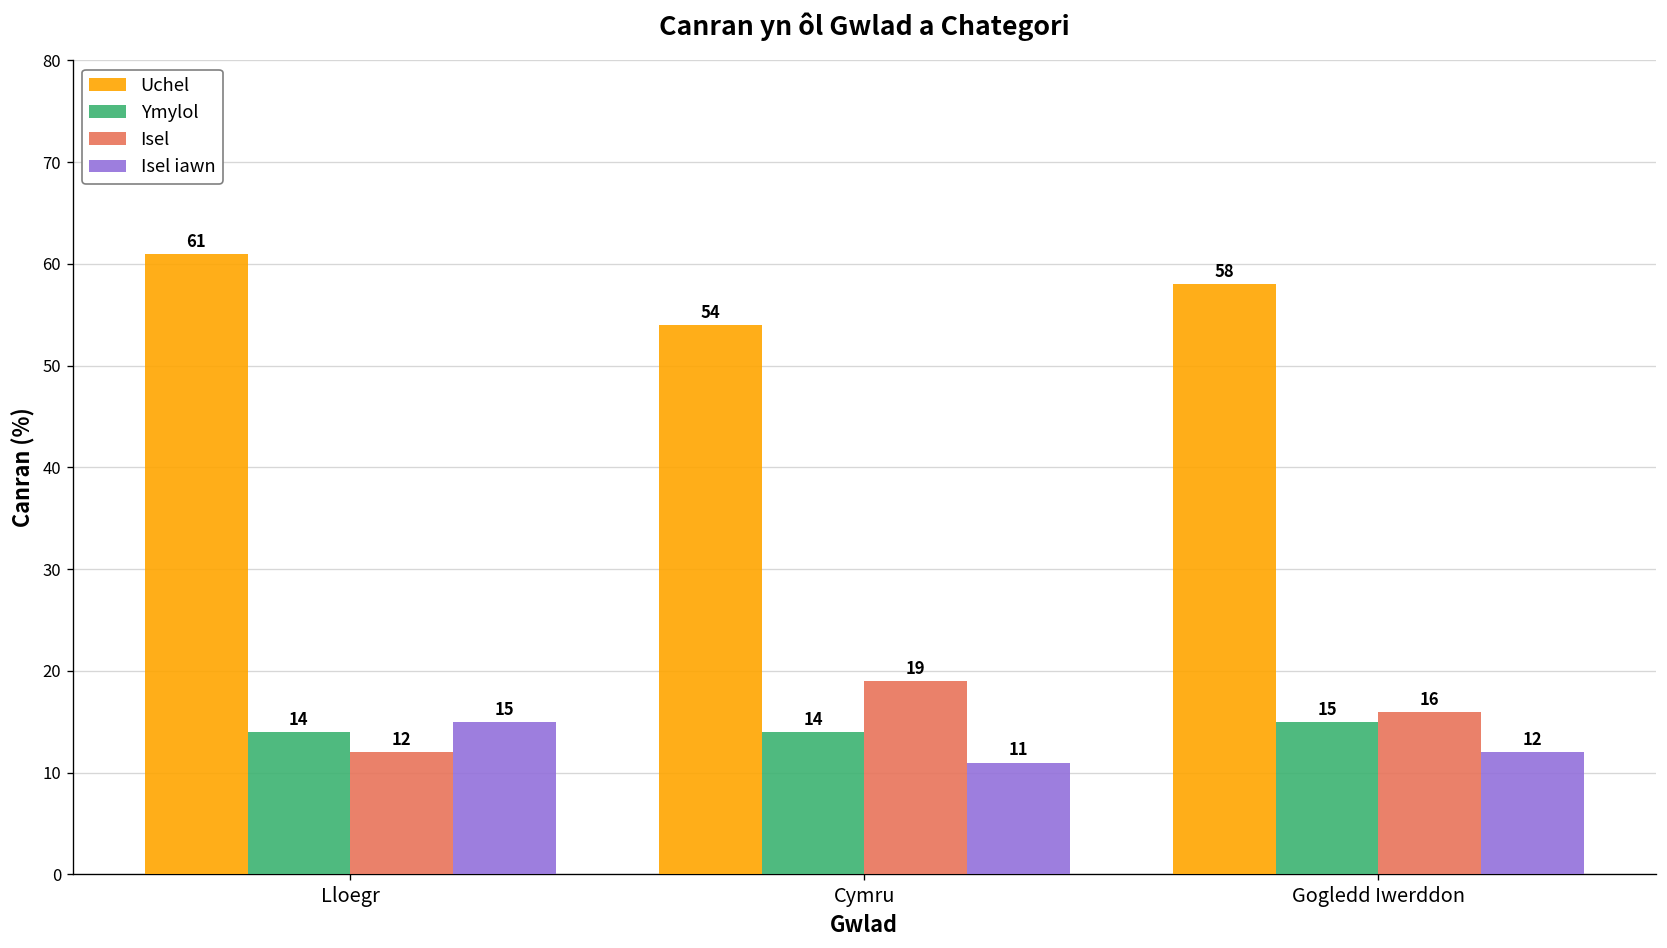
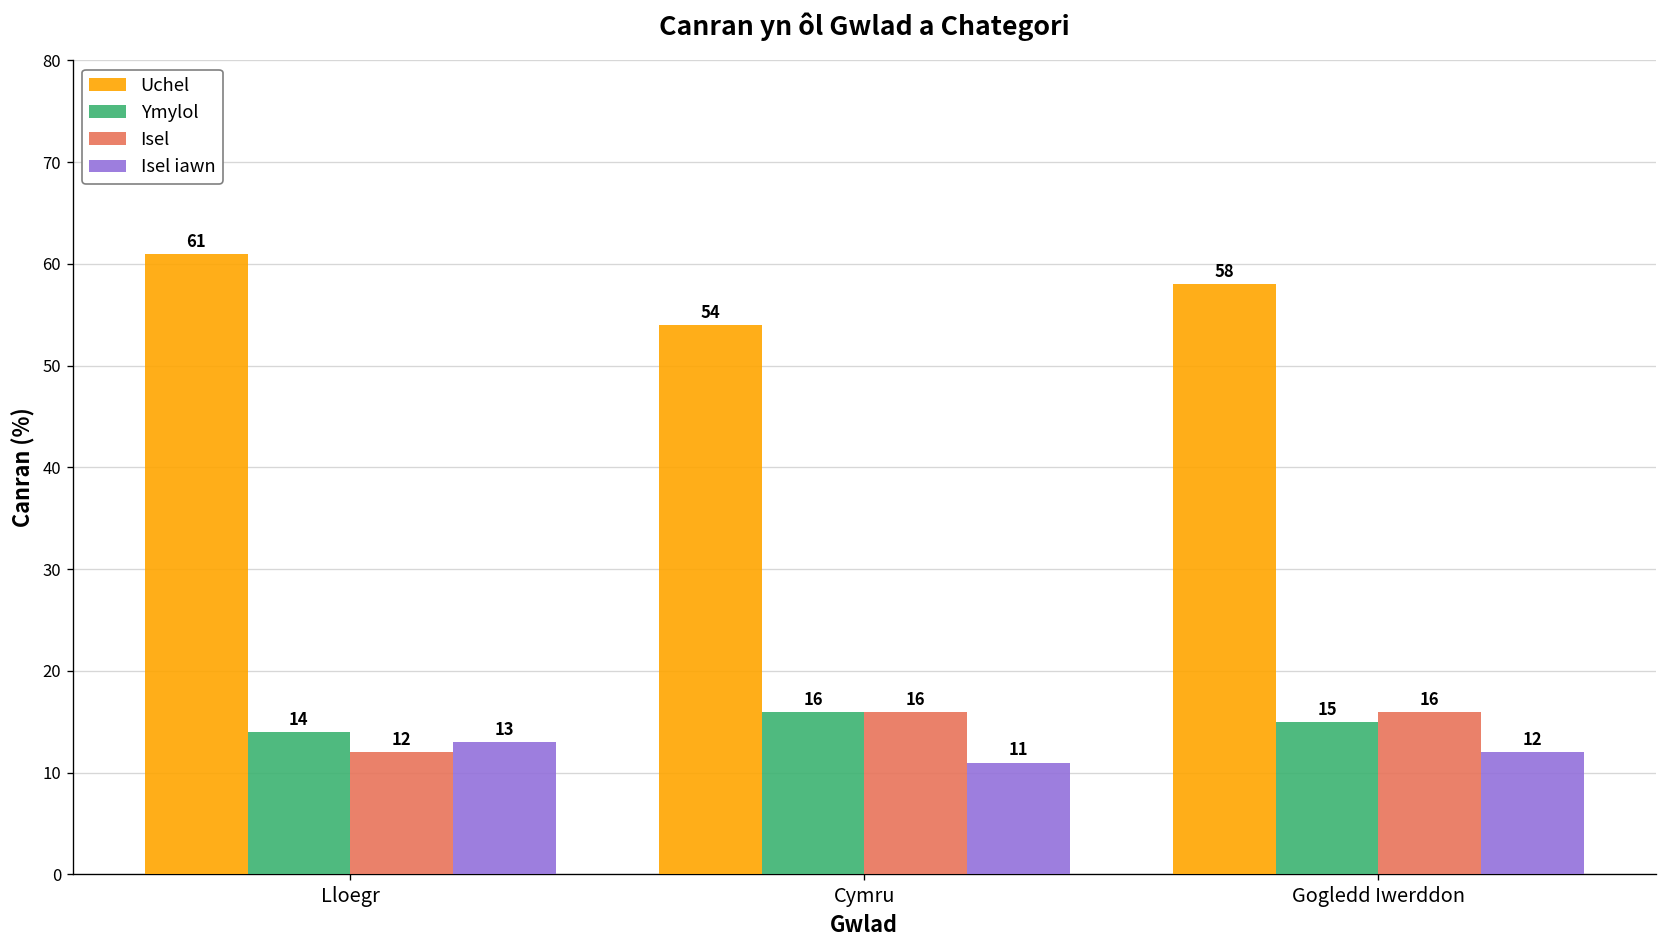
  {
    "Uchel": {
      "Lloegr": 61,
      "Cymru": 54,
      "Gogledd Iwerddon": 58
    },
    "Ymylol": {
      "Lloegr": 14,
-     "Cymru": 14,
+     "Cymru": 16,
      "Gogledd Iwerddon": 15
    },
    "Isel": {
      "Lloegr": 12,
-     "Cymru": 19,
+     "Cymru": 16,
      "Gogledd Iwerddon": 16
    },
    "Isel iawn": {
-     "Lloegr": 15,
+     "Lloegr": 13,
      "Cymru": 11,
      "Gogledd Iwerddon": 12
    }
  }
